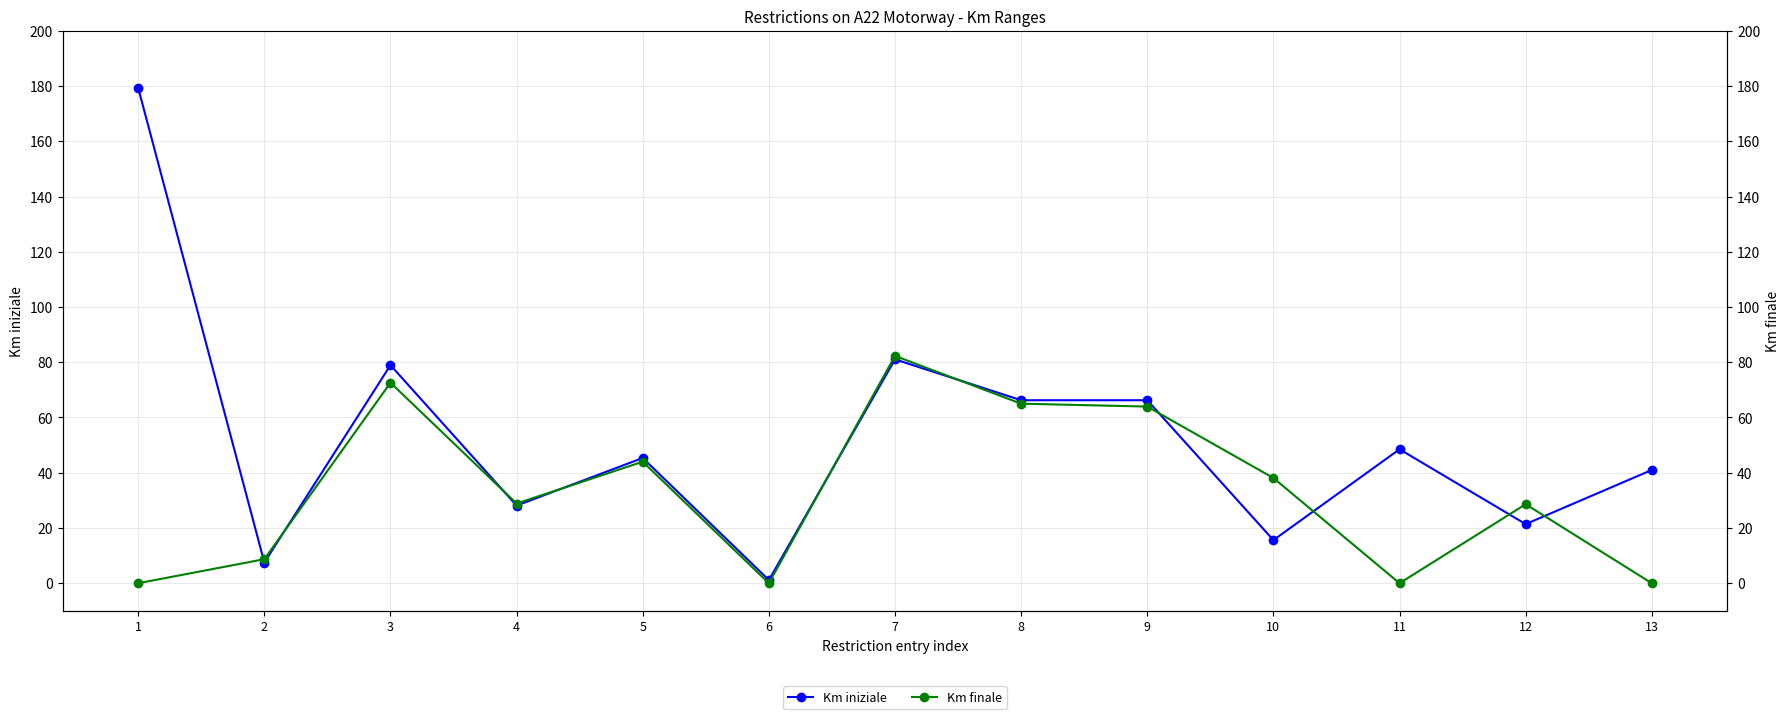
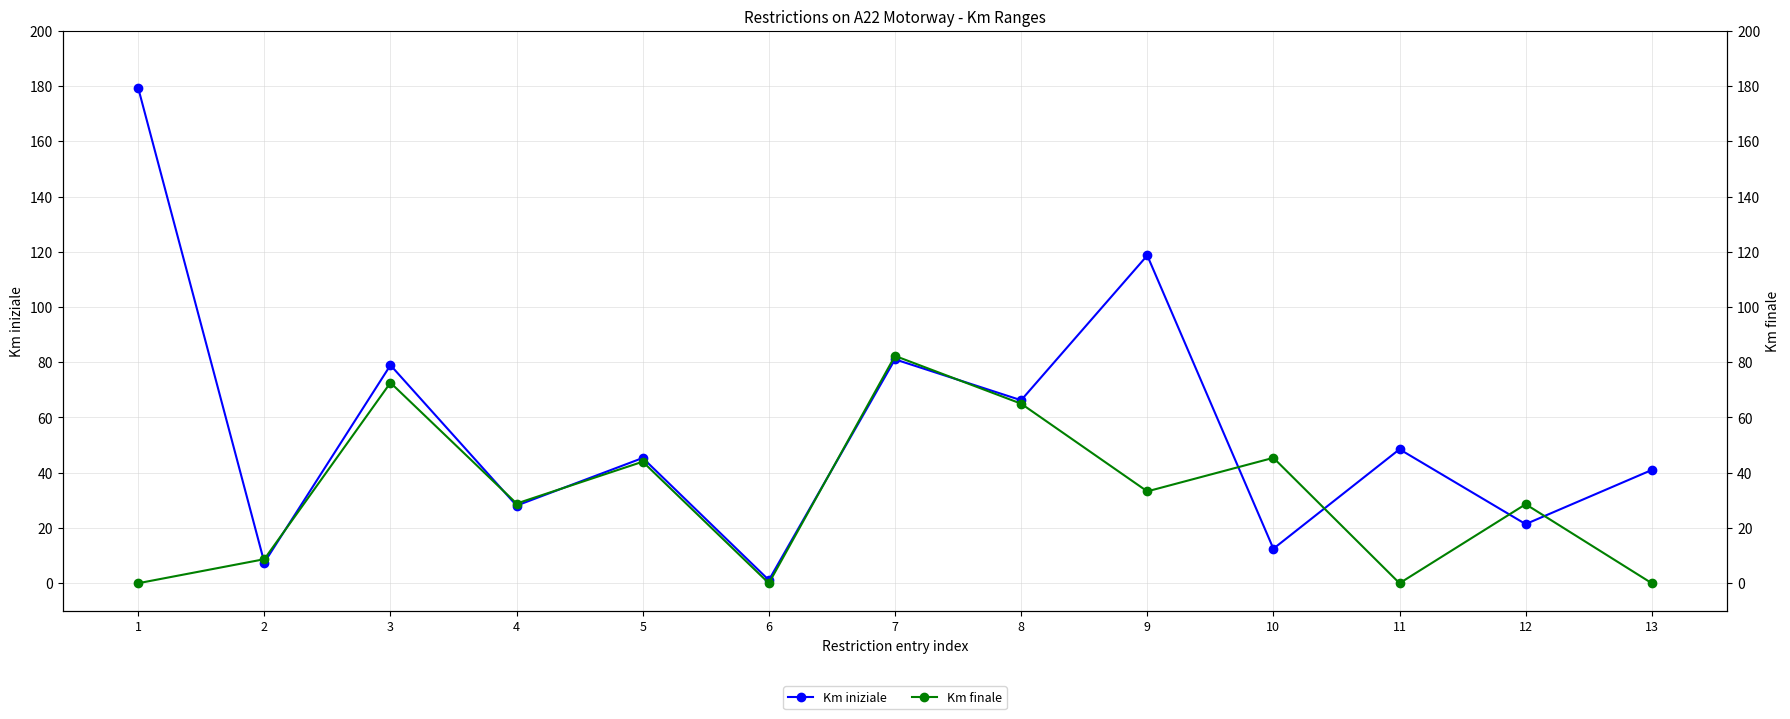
  {
    "Km iniziale": {
      "1": 179,
      "2": 8,
      "3": 79,
      "5": 45,
      "6": 1,
      "7": 81,
      "8": 66,
-     "9": 66,
-     "10": 16,
+     "9": 119,
+     "10": 13,
      "11": 49,
      "12": 21,
      "13": 41
    },
    "Km finale": {
      "1": 0,
      "2": 9,
      "3": 73,
      "5": 44,
      "6": 0,
      "7": 82,
      "8": 65,
-     "9": 64,
-     "10": 38,
+     "9": 33,
+     "10": 45,
      "11": 0,
      "12": 29,
      "13": 0
    }
  }
